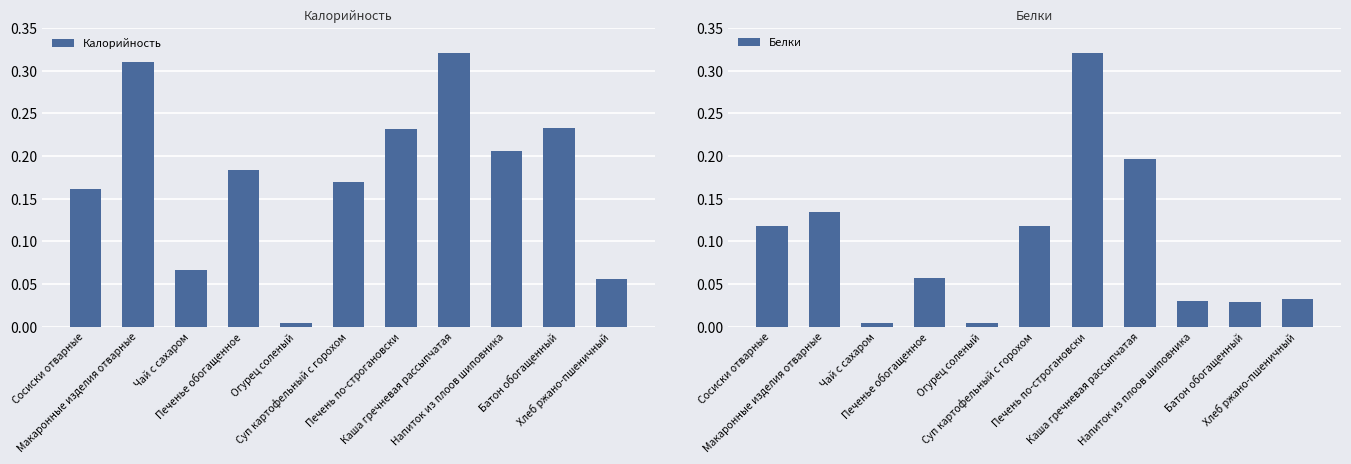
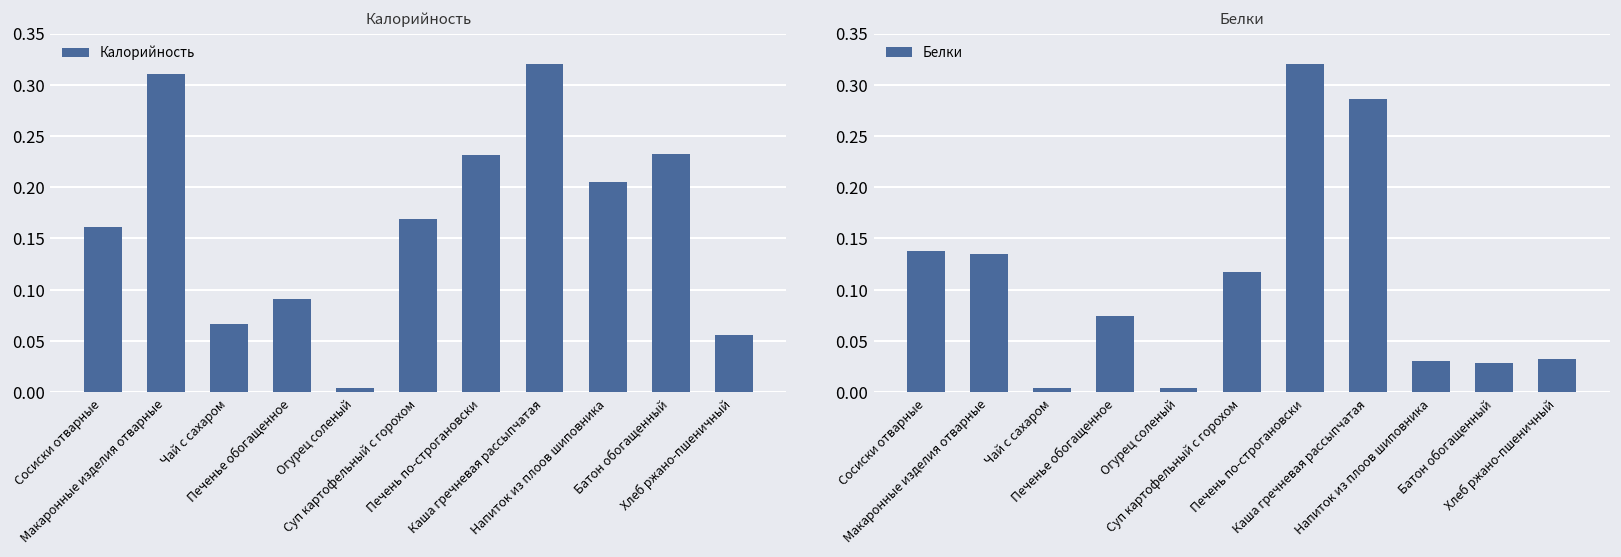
  {
    "Калорийность": {
      "Сосиски отварные": 0.16,
      "Макаронные изделия отварные": 0.31,
      "Чай с сахаром": 0.07,
-     "Печенье обогащенное": 0.18,
+     "Печенье обогащенное": 0.09,
      "Огурец соленый": 0.00,
      "Суп картофельный с горохом": 0.17,
      "Печень по-строгановски": 0.23,
      "Каша гречневая рассыпчатая": 0.32,
      "Напиток из плоов шиповника": 0.21,
      "Батон обогащенный": 0.23,
      "Хлеб ржано-пшеничный": 0.06
    },
    "Белки": {
-     "Сосиски отварные": 0.12,
+     "Сосиски отварные": 0.14,
      "Макаронные изделия отварные": 0.13,
      "Чай с сахаром": 0.00,
-     "Печенье обогащенное": 0.06,
+     "Печенье обогащенное": 0.07,
      "Огурец соленый": 0.00,
      "Суп картофельный с горохом": 0.12,
      "Печень по-строгановски": 0.32,
-     "Каша гречневая рассыпчатая": 0.20,
+     "Каша гречневая рассыпчатая": 0.29,
      "Напиток из плоов шиповника": 0.03,
      "Батон обогащенный": 0.03,
      "Хлеб ржано-пшеничный": 0.03
    }
  }
